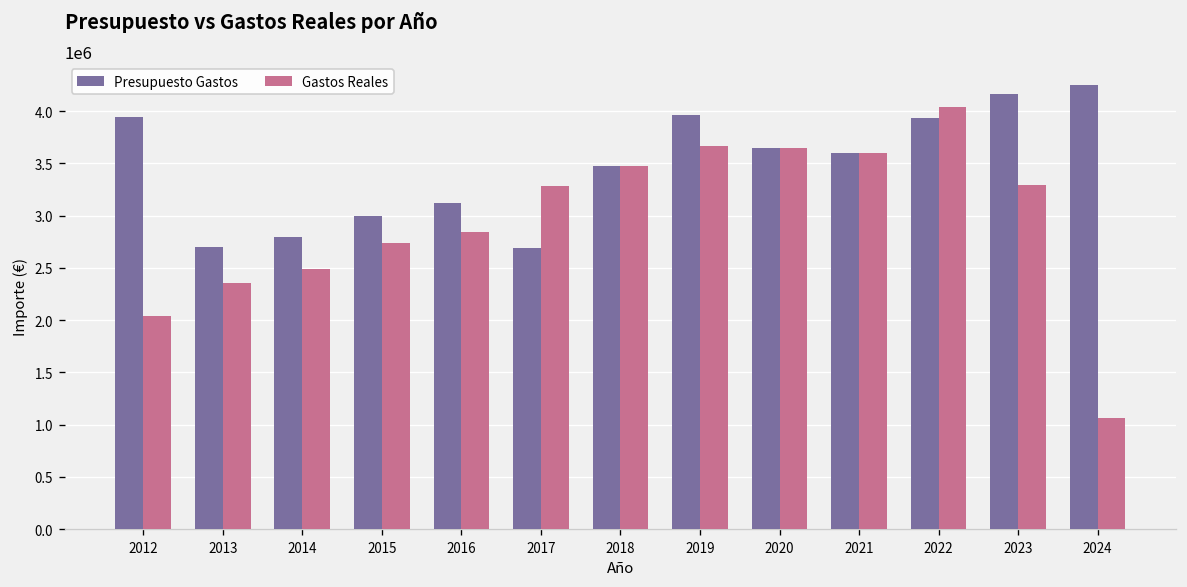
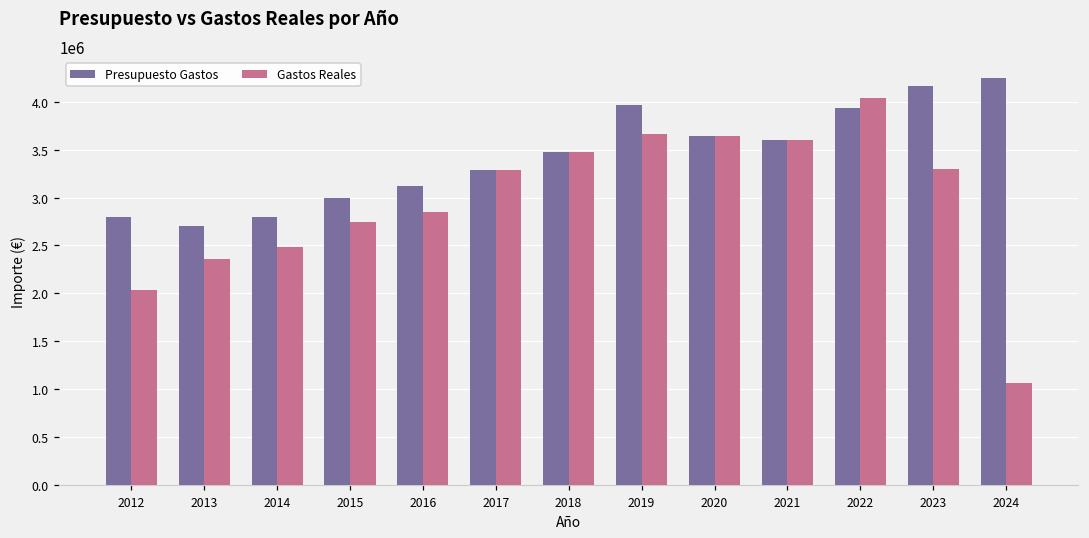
  {
    "Presupuesto Gastos": {
-     "2012": 3900000,
+     "2012": 2800000,
      "2013": 2700000,
      "2014": 2800000,
      "2015": 3000000,
      "2016": 3100000,
-     "2017": 2700000,
+     "2017": 3300000,
      "2018": 3500000,
      "2019": 4000000,
      "2020": 3600000,
      "2021": 3600000,
      "2022": 3900000,
      "2023": 4200000,
      "2024": 4300000
    },
    "Gastos Reales": {
      "2012": 2000000,
      "2013": 2400000,
      "2014": 2500000,
      "2015": 2700000,
      "2016": 2800000,
      "2017": 3300000,
      "2018": 3500000,
      "2019": 3700000,
      "2020": 3600000,
      "2021": 3600000,
      "2022": 4000000,
      "2023": 3300000,
      "2024": 1100000
    }
  }
